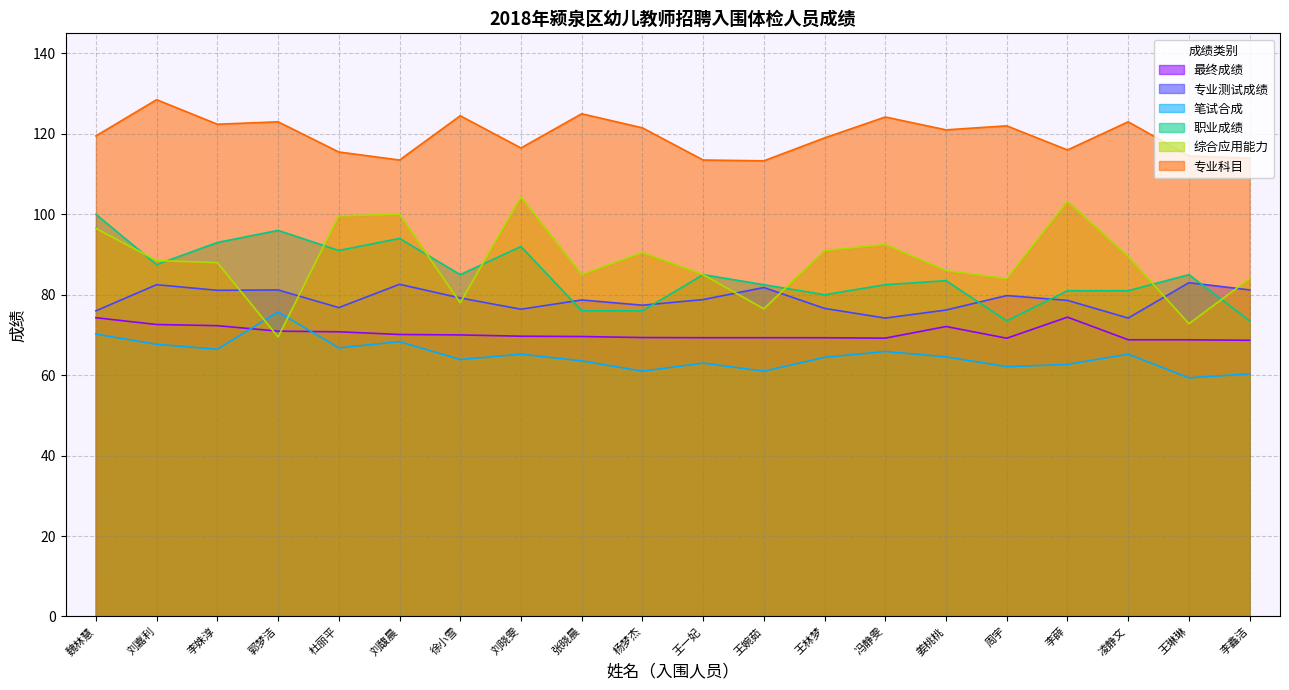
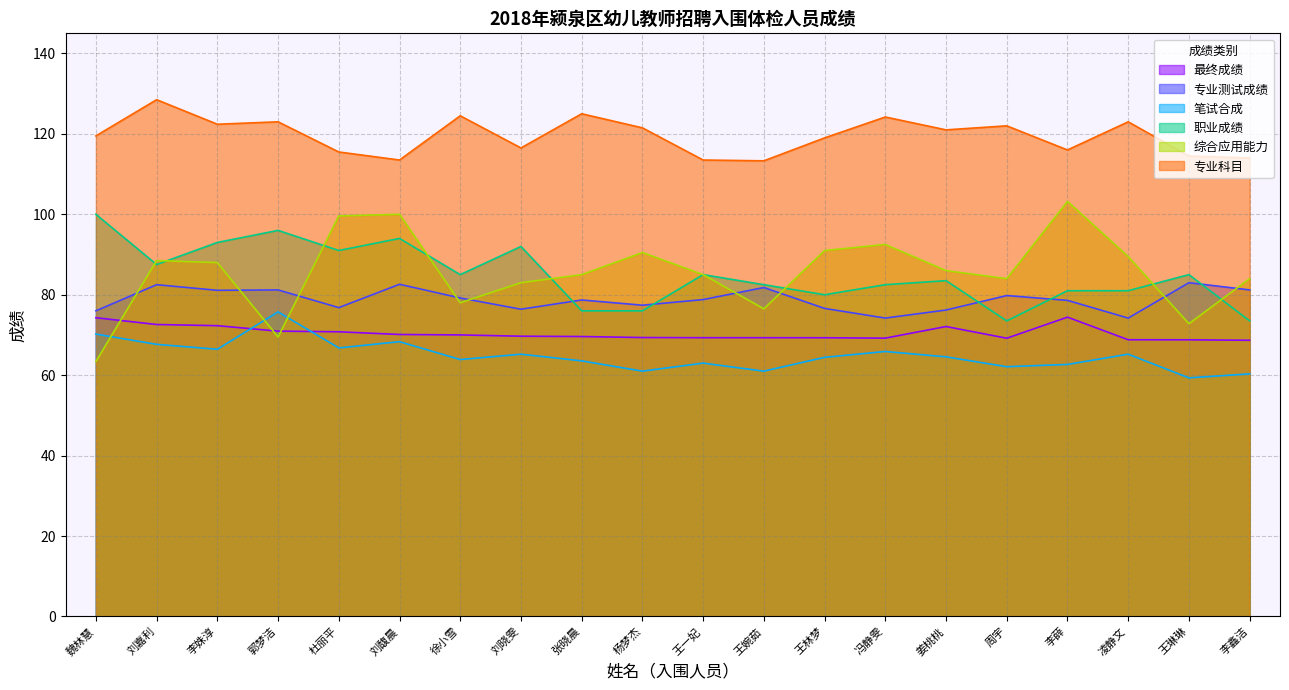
  {
    "最终成绩": {
      "魏林慧": 74,
      "刘嘉利": 73,
      "李姝淳": 72,
      "郭梦洁": 71,
      "杜丽平": 71,
      "刘馥晨": 70,
      "徐小雪": 70,
      "刘晓雯": 70,
      "张晓晨": 70,
      "杨梦杰": 69,
      "王一妃": 69,
      "王婉茹": 69,
      "王林梦": 69,
      "冯静雯": 69,
      "姜桃桃": 72,
      "周宇": 69,
      "李薛": 74,
      "凌静文": 69,
      "王琳琳": 69,
      "李鑫洁": 69
    },
    "专业测试成绩": {
      "魏林慧": 76,
      "刘嘉利": 83,
      "李姝淳": 81,
      "郭梦洁": 81,
      "杜丽平": 77,
      "刘馥晨": 83,
      "徐小雪": 79,
      "刘晓雯": 76,
      "张晓晨": 79,
      "杨梦杰": 77,
      "王一妃": 79,
      "王婉茹": 82,
      "王林梦": 77,
      "冯静雯": 74,
      "姜桃桃": 76,
      "周宇": 80,
      "李薛": 79,
      "凌静文": 74,
      "王琳琳": 83,
      "李鑫洁": 81
    },
    "笔试合成": {
      "魏林慧": 70,
      "刘嘉利": 68,
      "李姝淳": 66,
      "郭梦洁": 76,
      "杜丽平": 67,
      "刘馥晨": 68,
      "徐小雪": 64,
      "刘晓雯": 65,
      "张晓晨": 64,
      "杨梦杰": 61,
      "王一妃": 63,
      "王婉茹": 61,
      "王林梦": 64,
      "冯静雯": 66,
      "姜桃桃": 65,
      "周宇": 62,
      "李薛": 63,
      "凌静文": 65,
      "王琳琳": 59,
      "李鑫洁": 60
    },
    "职业成绩": {
      "魏林慧": 100,
      "刘嘉利": 88,
      "李姝淳": 93,
      "郭梦洁": 96,
      "杜丽平": 91,
      "刘馥晨": 94,
      "徐小雪": 85,
      "刘晓雯": 92,
      "张晓晨": 76,
      "杨梦杰": 76,
      "王婉茹": 83,
      "王林梦": 80,
      "冯静雯": 83,
      "姜桃桃": 84,
      "周宇": 74,
      "李薛": 81,
      "凌静文": 81,
      "王琳琳": 85,
      "李鑫洁": 74
    },
    "综合应用能力": {
-     "魏林慧": 97,
+     "魏林慧": 63,
      "刘嘉利": 89,
      "李姝淳": 88,
      "郭梦洁": 70,
      "杜丽平": 100,
      "刘馥晨": 100,
      "徐小雪": 78,
-     "刘晓雯": 104,
+     "刘晓雯": 83,
      "张晓晨": 85,
      "杨梦杰": 91,
      "王婉茹": 77,
      "王林梦": 91,
      "冯静雯": 93,
      "姜桃桃": 86,
      "周宇": 84,
      "李薛": 103,
      "凌静文": 90,
      "王琳琳": 73,
      "李鑫洁": 84
    },
    "专业科目": {
      "魏林慧": 120,
      "刘嘉利": 129,
      "李姝淳": 122,
      "郭梦洁": 123,
      "杜丽平": 116,
      "刘馥晨": 114,
      "徐小雪": 125,
      "刘晓雯": 117,
      "张晓晨": 125,
      "杨梦杰": 122,
      "王一妃": 114,
      "王婉茹": 113,
      "王林梦": 119,
      "冯静雯": 124,
      "姜桃桃": 121,
      "周宇": 122,
      "李薛": 116,
      "凌静文": 123
    }
  }
